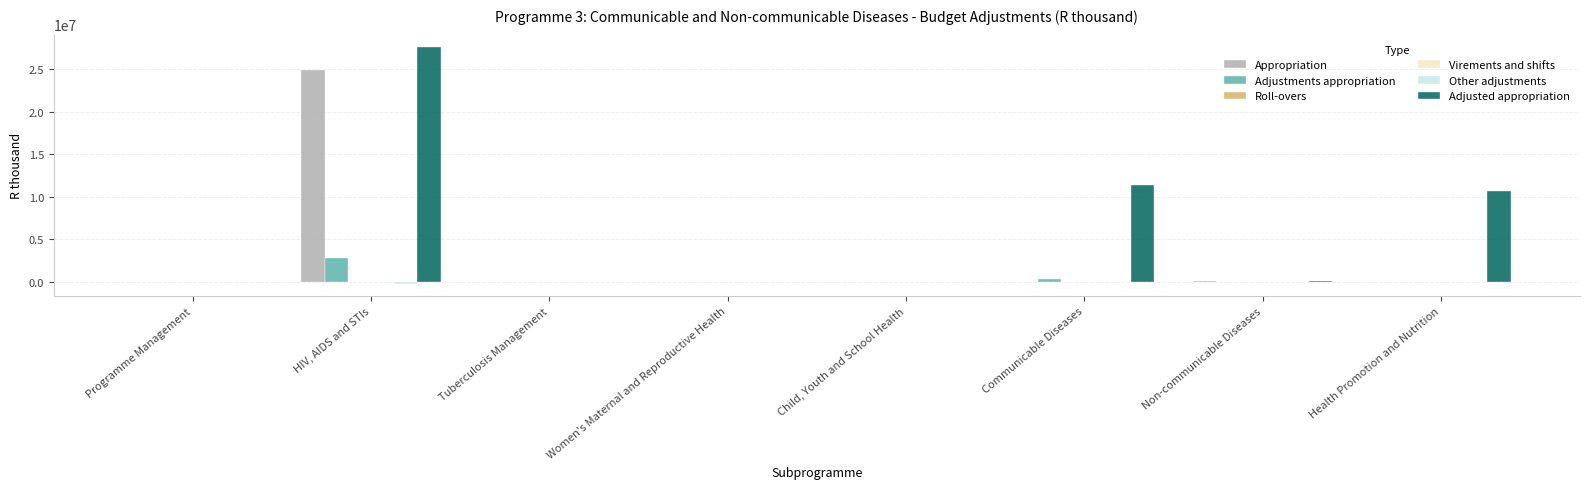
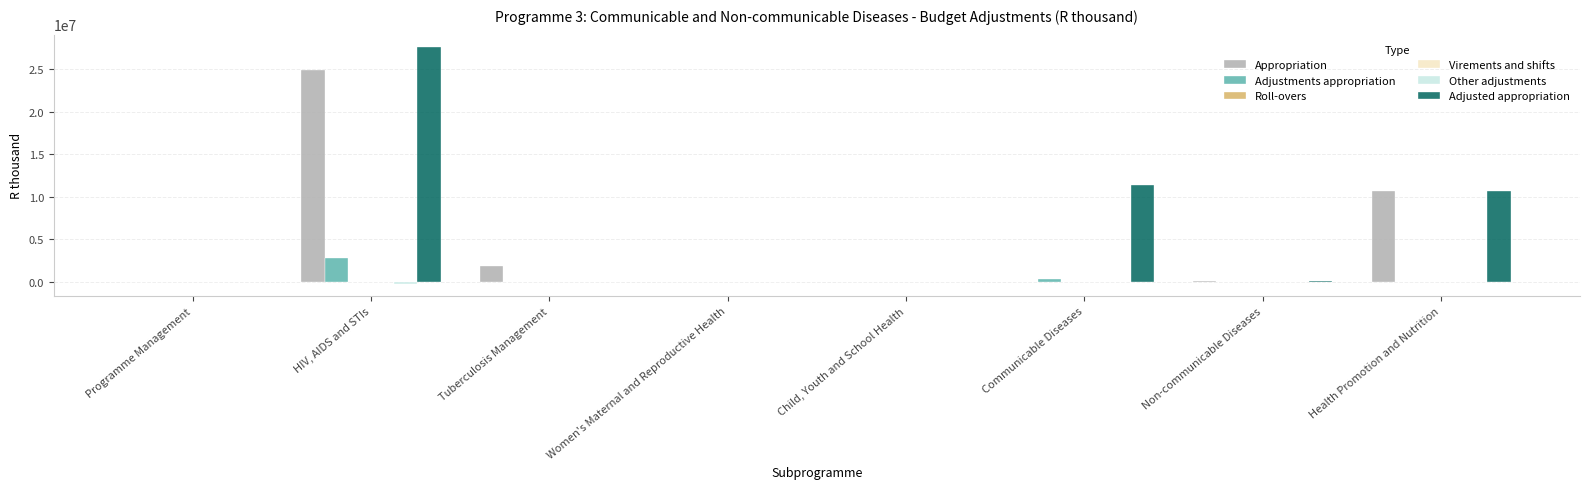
  {
    "Appropriation": {
      "HIV, AIDS and STIs": 25000000,
-     "Tuberculosis Management": 0,
-     "Health Promotion and Nutrition": 0
+     "Tuberculosis Management": 2000000,
+     "Health Promotion and Nutrition": 11000000
    },
    "Adjustments appropriation": {
      "HIV, AIDS and STIs": 3000000
    },
    "Roll-overs": {
      "Programme Management": 0,
      "HIV, AIDS and STIs": 0,
      "Tuberculosis Management": 0,
      "Women's Maternal and Reproductive Health": 0,
      "Child, Youth and School Health": 0,
      "Communicable Diseases": 0,
      "Non-communicable Diseases": 0,
      "Health Promotion and Nutrition": 0
    },
    "Adjusted appropriation": {
      "HIV, AIDS and STIs": 28000000,
      "Communicable Diseases": 11000000,
      "Health Promotion and Nutrition": 11000000
    }
  }
